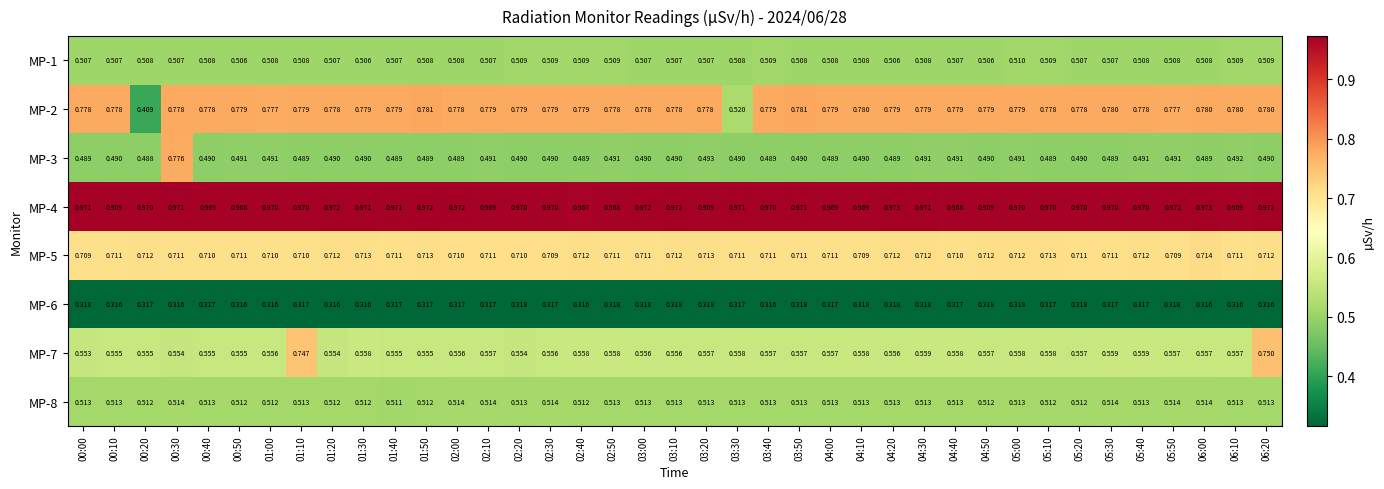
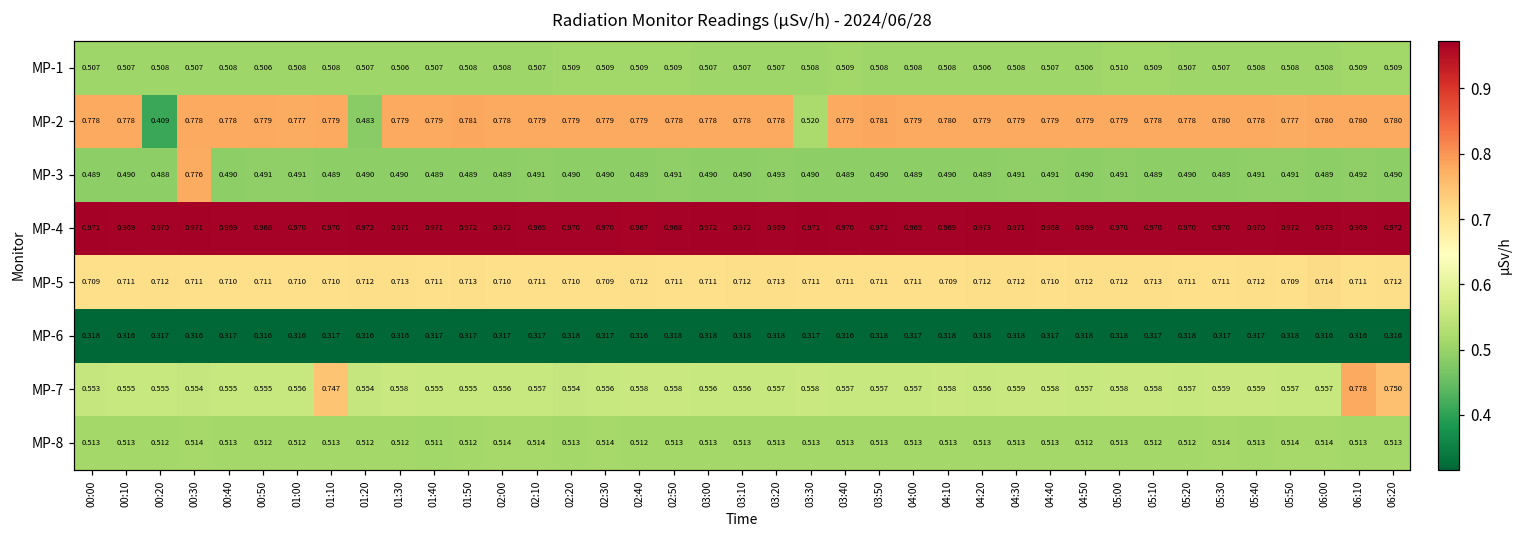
  {
    "MP-2": {
      "00:00": 0.778,
      "00:10": 0.778,
      "00:20": 0.409,
      "00:30": 0.778,
      "00:40": 0.778,
      "00:50": 0.779,
      "01:00": 0.777,
      "01:10": 0.779,
-     "01:20": 0.778,
+     "01:20": 0.483,
      "01:30": 0.779,
      "01:40": 0.779,
      "01:50": 0.781,
      "02:00": 0.778,
      "02:10": 0.779,
      "02:20": 0.779,
      "02:30": 0.779,
      "02:40": 0.779,
      "02:50": 0.778,
      "03:00": 0.778,
      "03:10": 0.778,
      "03:20": 0.778,
      "03:30": 0.520,
      "03:40": 0.779,
      "03:50": 0.781,
      "04:00": 0.779,
      "04:10": 0.780,
      "04:20": 0.779,
      "04:30": 0.779,
      "04:40": 0.779,
      "04:50": 0.779,
      "05:00": 0.779,
      "05:10": 0.778,
      "05:20": 0.778,
      "05:30": 0.780,
      "05:40": 0.778,
      "05:50": 0.777,
      "06:00": 0.780,
      "06:10": 0.780,
      "06:20": 0.780
    },
    "MP-7": {
      "00:00": 0.553,
      "00:10": 0.555,
      "00:20": 0.555,
      "00:30": 0.554,
      "00:40": 0.555,
      "00:50": 0.555,
      "01:00": 0.556,
      "01:10": 0.747,
      "01:20": 0.554,
      "01:30": 0.558,
      "01:40": 0.555,
      "01:50": 0.555,
      "02:00": 0.556,
      "02:10": 0.557,
      "02:20": 0.554,
      "02:30": 0.556,
      "02:40": 0.558,
      "02:50": 0.558,
      "03:00": 0.556,
      "03:10": 0.556,
      "03:20": 0.557,
      "03:30": 0.558,
      "03:40": 0.557,
      "03:50": 0.557,
      "04:00": 0.557,
      "04:10": 0.558,
      "04:20": 0.556,
      "04:30": 0.559,
      "04:40": 0.558,
      "04:50": 0.557,
      "05:00": 0.558,
      "05:10": 0.558,
      "05:20": 0.557,
      "05:30": 0.559,
      "05:40": 0.559,
      "05:50": 0.557,
      "06:00": 0.557,
-     "06:10": 0.557,
+     "06:10": 0.778,
      "06:20": 0.750
    }
  }
